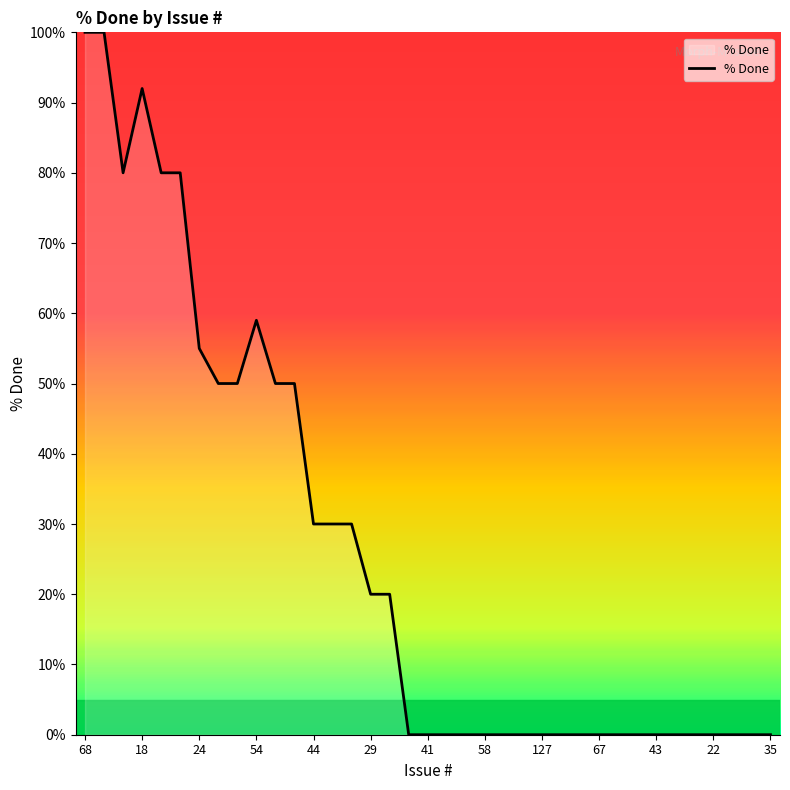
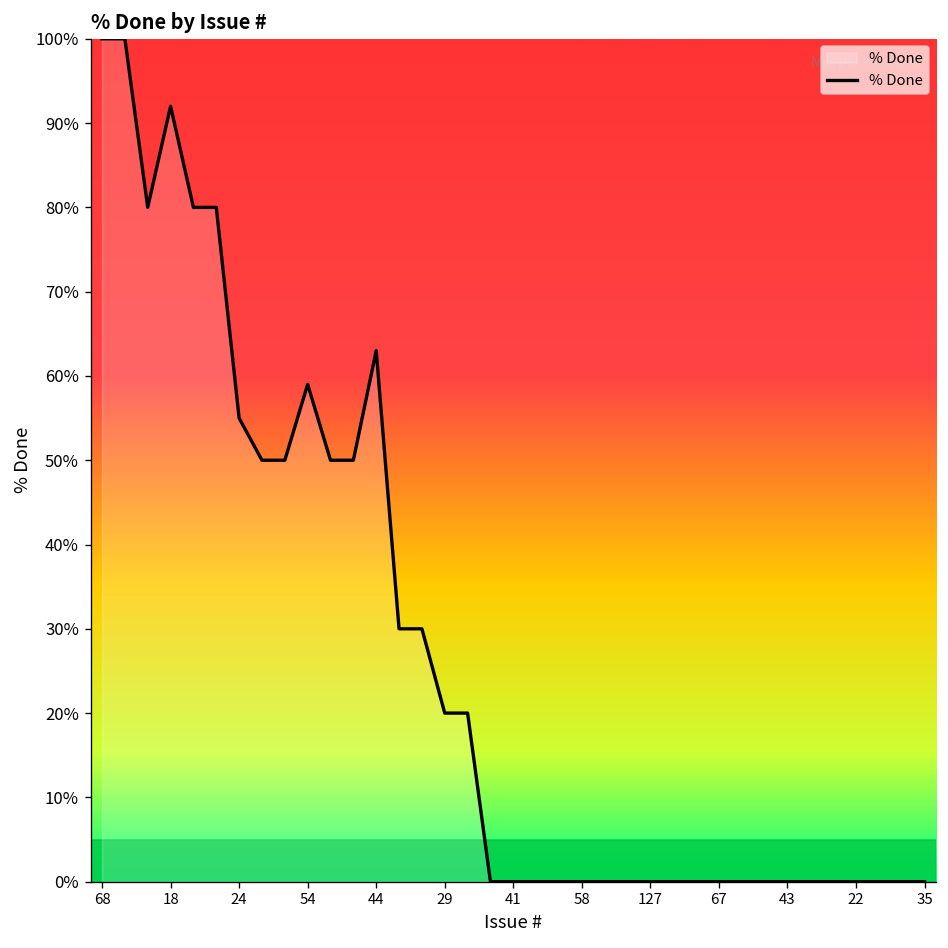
  {
    "68": "100%",
    "18": "92%",
    "24": "55%",
    "54": "59%",
-   "44": "30%"
+   "44": "63%"
  }
